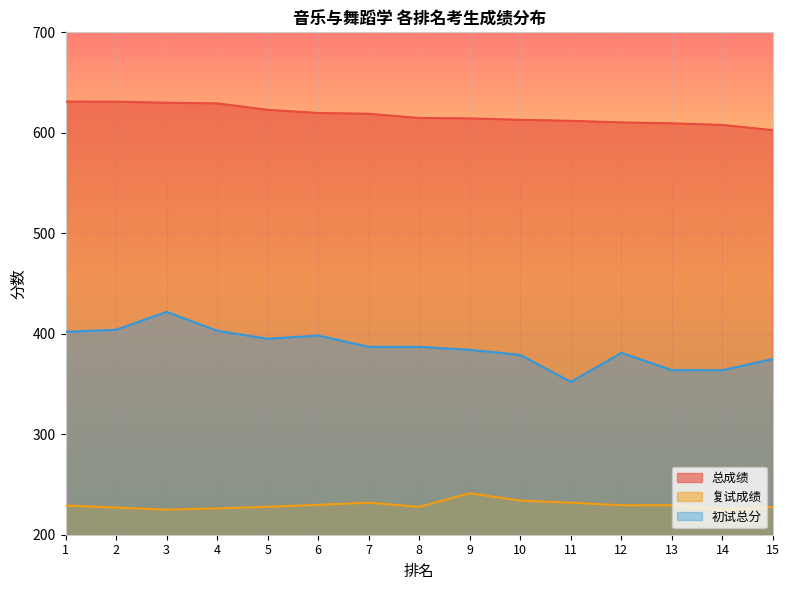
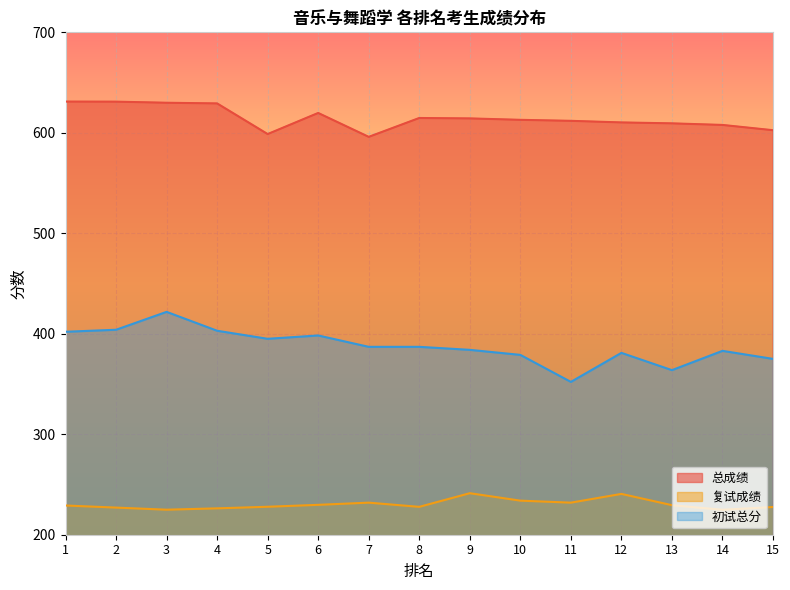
  {
    "总成绩": {
      "1": 631,
      "2": 631,
      "3": 630,
      "4": 629,
-     "5": 623,
+     "5": 599,
      "6": 620,
-     "7": 619,
+     "7": 596,
      "8": 615,
      "9": 614,
      "10": 613,
      "11": 612,
      "12": 610,
      "13": 609,
      "14": 608,
      "15": 603
    },
    "复试成绩": {
      "1": 229,
      "2": 227,
      "3": 225,
      "4": 226,
      "5": 228,
      "6": 230,
      "7": 232,
      "8": 228,
      "9": 241,
      "10": 234,
      "11": 232,
-     "12": 229,
+     "12": 241,
      "15": 228
    },
    "初试总分": {
      "1": 402,
      "2": 404,
      "3": 422,
      "4": 403,
      "5": 395,
      "6": 398,
      "7": 387,
      "8": 387,
      "9": 384,
      "10": 379,
      "11": 352,
      "12": 381,
      "13": 364,
-     "14": 364,
+     "14": 383,
      "15": 375
    }
  }
